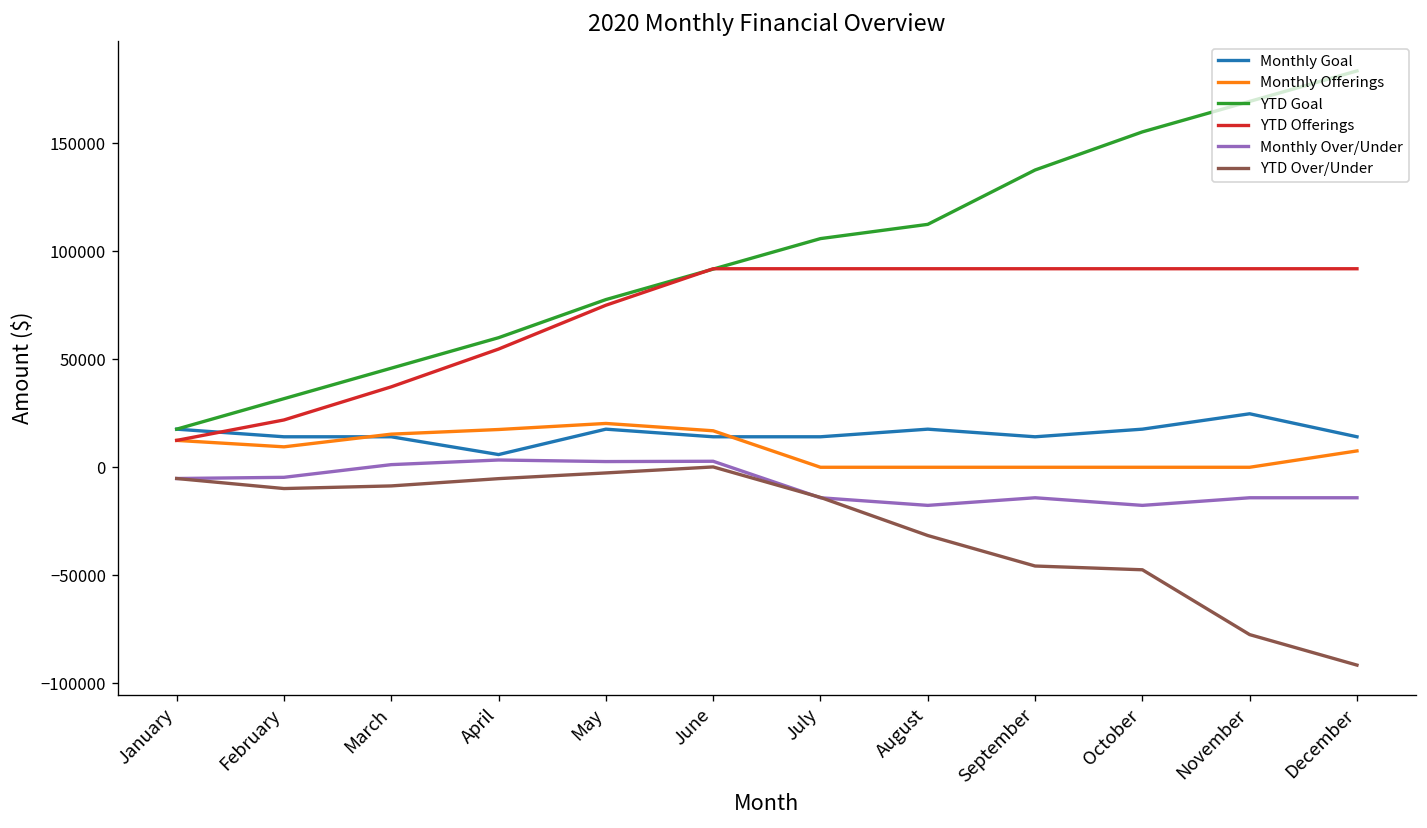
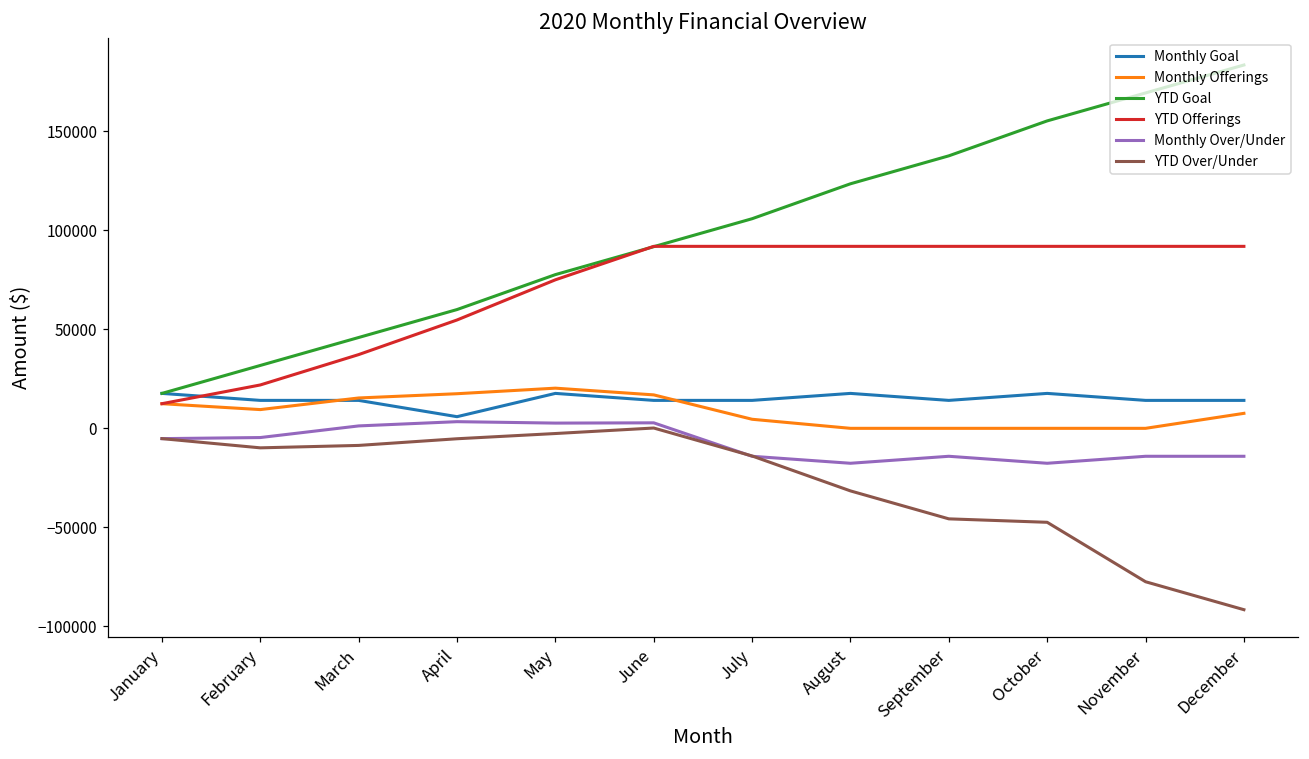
  {
    "Monthly Goal": {
      "February": 14000,
      "April": 6000,
      "May": 18000,
      "June": 14000,
      "July": 14000,
      "August": 18000,
      "September": 14000,
      "October": 18000,
-     "November": 25000,
+     "November": 14000,
      "December": 14000
    },
    "Monthly Offerings": {
      "February": 9000,
      "April": 17000,
      "May": 20000,
      "June": 17000,
-     "July": 0,
+     "July": 5000,
      "August": 0,
      "September": 0,
      "October": 0,
      "November": 0,
      "December": 8000
    },
    "YTD Goal": {
      "February": 32000,
      "March": 46000,
      "April": 60000,
      "May": 78000,
      "July": 106000,
-     "August": 112000,
+     "August": 123000,
      "September": 138000,
      "October": 155000
    },
    "YTD Offerings": {
      "February": 22000,
      "March": 37000,
      "April": 55000,
      "May": 75000,
      "July": 92000,
      "August": 92000,
      "September": 92000,
      "October": 92000,
      "November": 92000,
      "December": 92000
    },
    "Monthly Over/Under": {
      "February": -5000,
      "March": 1000,
      "April": 3000,
      "May": 3000,
      "June": 3000,
      "August": -18000,
      "September": -14000,
      "October": -18000,
      "November": -14000,
      "December": -14000
    },
    "YTD Over/Under": {
      "February": -10000,
      "March": -9000,
      "April": -5000,
      "May": -3000,
      "June": 0,
      "August": -32000,
      "September": -46000,
      "October": -47000,
      "November": -77000,
      "December": -92000
    }
  }
